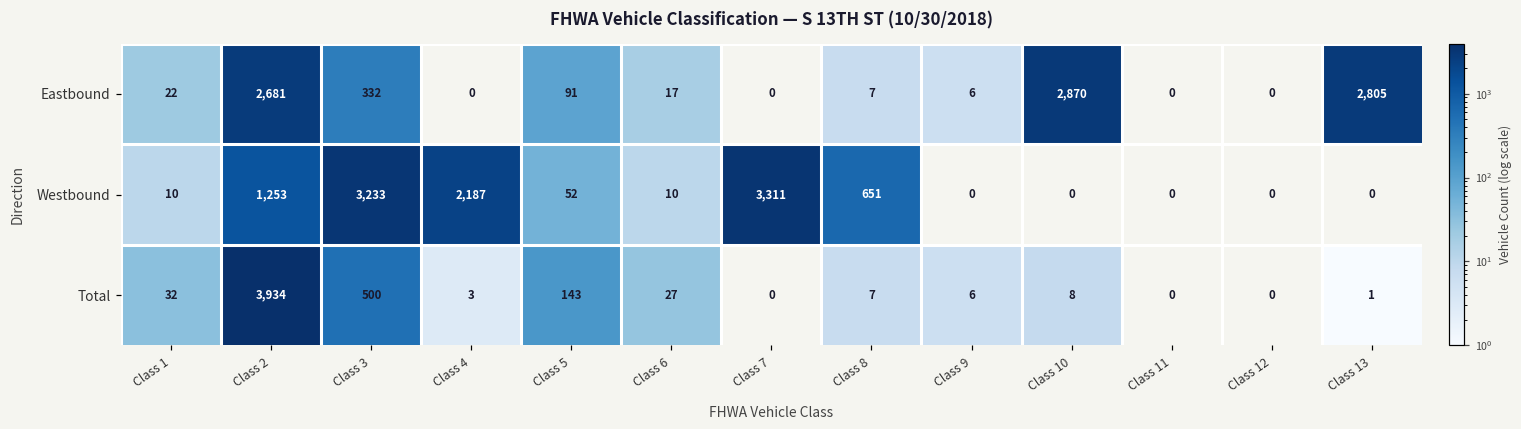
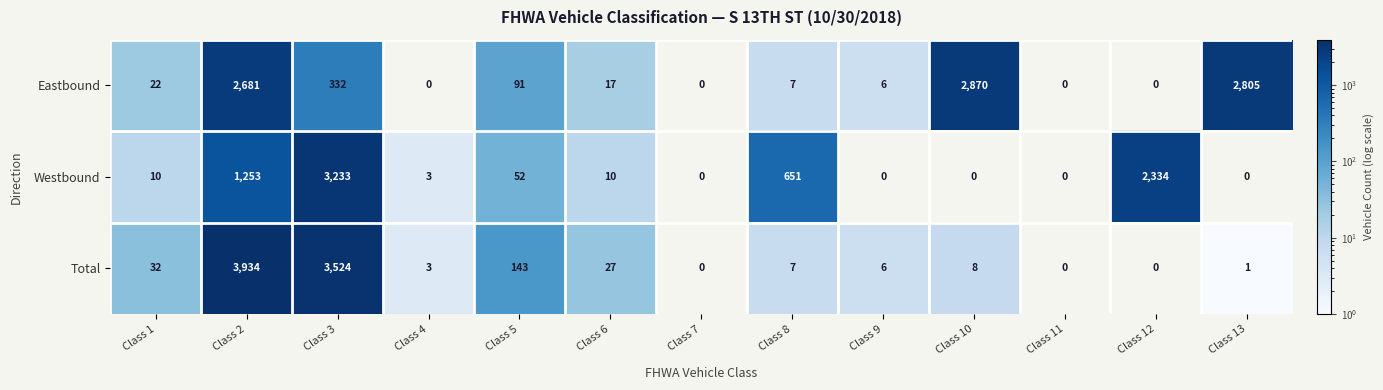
  {
    "Eastbound": {
      "Class 1": "22",
      "Class 2": "2,681",
      "Class 3": "332",
      "Class 4": "0",
      "Class 5": "91",
      "Class 6": "17",
      "Class 7": "0",
      "Class 8": "7",
      "Class 9": "6",
      "Class 10": "2,870",
      "Class 11": "0",
      "Class 12": "0",
      "Class 13": "2,805"
    },
    "Westbound": {
      "Class 1": "10",
      "Class 2": "1,253",
      "Class 3": "3,233",
-     "Class 4": "2,187",
+     "Class 4": "3",
      "Class 5": "52",
      "Class 6": "10",
-     "Class 7": "3,311",
+     "Class 7": "0",
      "Class 8": "651",
      "Class 9": "0",
      "Class 10": "0",
      "Class 11": "0",
-     "Class 12": "0",
+     "Class 12": "2,334",
      "Class 13": "0"
    },
    "Total": {
      "Class 1": "32",
      "Class 2": "3,934",
-     "Class 3": "500",
+     "Class 3": "3,524",
      "Class 4": "3",
      "Class 5": "143",
      "Class 6": "27",
      "Class 7": "0",
      "Class 8": "7",
      "Class 9": "6",
      "Class 10": "8",
      "Class 11": "0",
      "Class 12": "0",
      "Class 13": "1"
    }
  }
